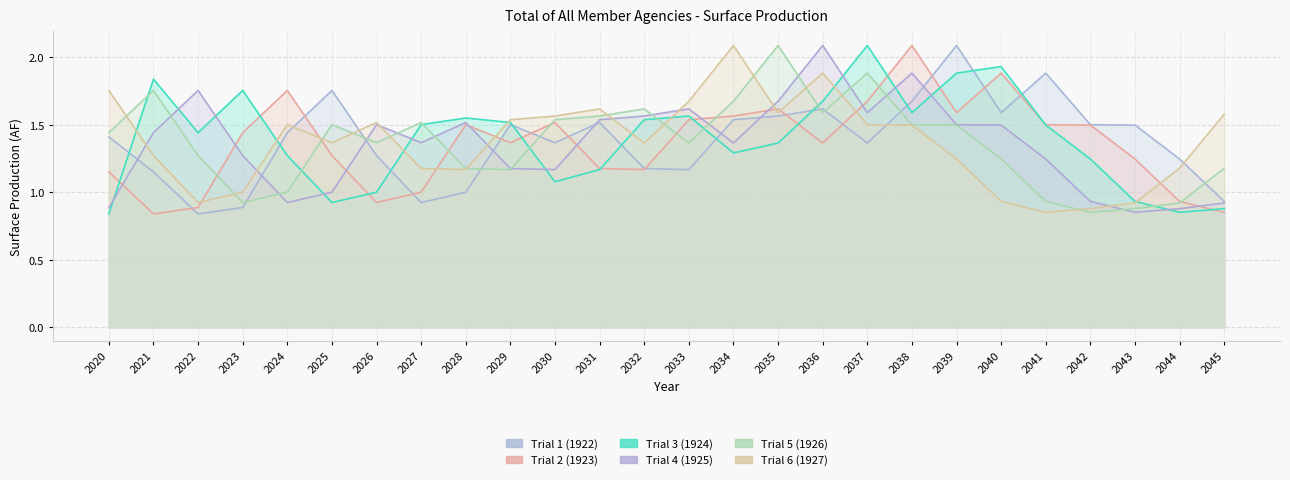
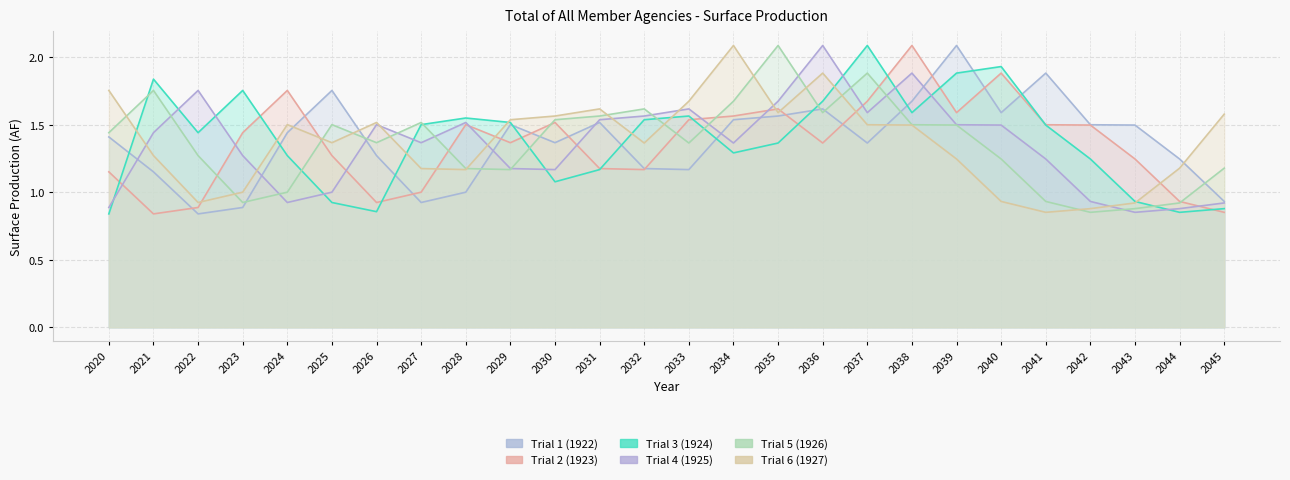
  {
    "Trial 3 (1924)": {
      "2020": 0.84,
      "2021": 1.84,
      "2022": 1.44,
      "2023": 1.76,
      "2024": 1.27,
      "2025": 0.93,
-     "2026": 1.00,
+     "2026": 0.86,
      "2028": 1.55,
      "2030": 1.08,
      "2032": 1.54,
      "2033": 1.57,
      "2034": 1.29,
      "2035": 1.37,
      "2036": 1.68,
      "2037": 2.09,
      "2038": 1.59,
      "2039": 1.88,
      "2040": 1.93,
      "2042": 1.25,
      "2044": 0.85,
      "2045": 0.88
    }
  }
